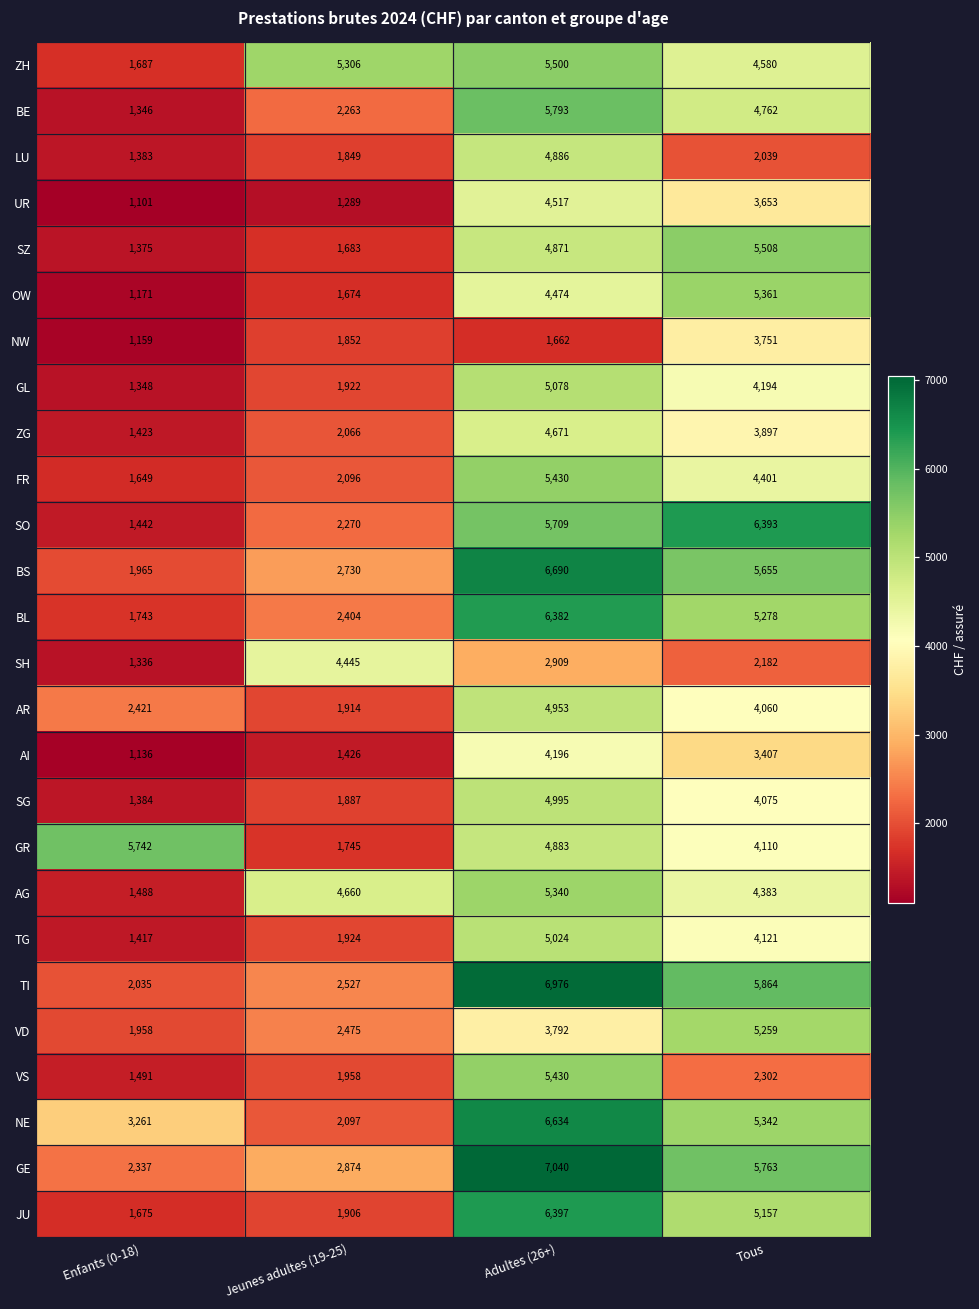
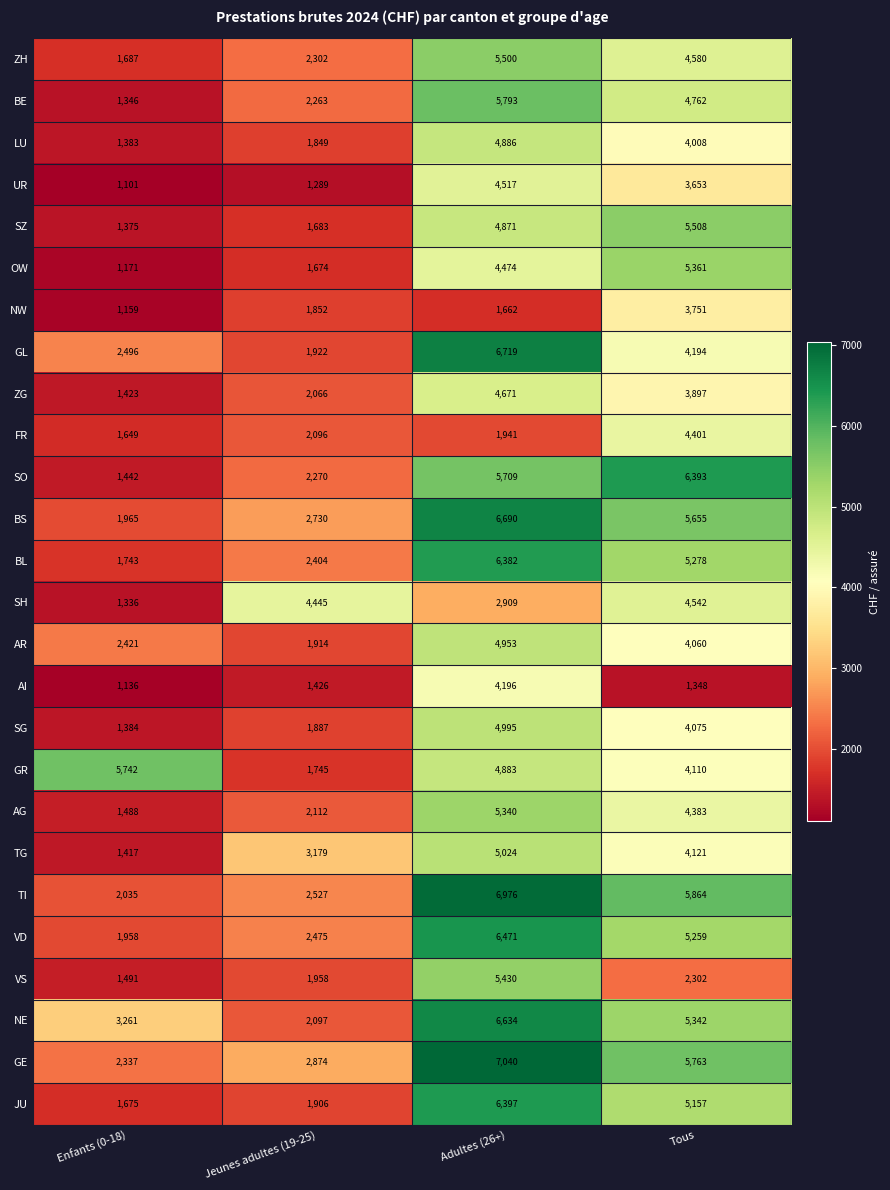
  {
    "ZH": {
      "Enfants (0-18)": "1,687",
-     "Jeunes adultes (19-25)": "5,306",
+     "Jeunes adultes (19-25)": "2,302",
      "Adultes (26+)": "5,500",
      "Tous": "4,580"
    },
    "BE": {
      "Enfants (0-18)": "1,346",
      "Jeunes adultes (19-25)": "2,263",
      "Adultes (26+)": "5,793",
      "Tous": "4,762"
    },
    "LU": {
      "Enfants (0-18)": "1,383",
      "Jeunes adultes (19-25)": "1,849",
      "Adultes (26+)": "4,886",
-     "Tous": "2,039"
+     "Tous": "4,008"
    },
    "UR": {
      "Enfants (0-18)": "1,101",
      "Jeunes adultes (19-25)": "1,289",
      "Adultes (26+)": "4,517",
      "Tous": "3,653"
    },
    "SZ": {
      "Enfants (0-18)": "1,375",
      "Jeunes adultes (19-25)": "1,683",
      "Adultes (26+)": "4,871",
      "Tous": "5,508"
    },
    "OW": {
      "Enfants (0-18)": "1,171",
      "Jeunes adultes (19-25)": "1,674",
      "Adultes (26+)": "4,474",
      "Tous": "5,361"
    },
    "NW": {
      "Enfants (0-18)": "1,159",
      "Jeunes adultes (19-25)": "1,852",
      "Adultes (26+)": "1,662",
      "Tous": "3,751"
    },
    "GL": {
-     "Enfants (0-18)": "1,348",
+     "Enfants (0-18)": "2,496",
      "Jeunes adultes (19-25)": "1,922",
-     "Adultes (26+)": "5,078",
+     "Adultes (26+)": "6,719",
      "Tous": "4,194"
    },
    "ZG": {
      "Enfants (0-18)": "1,423",
      "Jeunes adultes (19-25)": "2,066",
      "Adultes (26+)": "4,671",
      "Tous": "3,897"
    },
    "FR": {
      "Enfants (0-18)": "1,649",
      "Jeunes adultes (19-25)": "2,096",
-     "Adultes (26+)": "5,430",
+     "Adultes (26+)": "1,941",
      "Tous": "4,401"
    },
    "SO": {
      "Enfants (0-18)": "1,442",
      "Jeunes adultes (19-25)": "2,270",
      "Adultes (26+)": "5,709",
      "Tous": "6,393"
    },
    "BS": {
      "Enfants (0-18)": "1,965",
      "Jeunes adultes (19-25)": "2,730",
      "Adultes (26+)": "6,690",
      "Tous": "5,655"
    },
    "BL": {
      "Enfants (0-18)": "1,743",
      "Jeunes adultes (19-25)": "2,404",
      "Adultes (26+)": "6,382",
      "Tous": "5,278"
    },
    "SH": {
      "Enfants (0-18)": "1,336",
      "Jeunes adultes (19-25)": "4,445",
      "Adultes (26+)": "2,909",
-     "Tous": "2,182"
+     "Tous": "4,542"
    },
    "AR": {
      "Enfants (0-18)": "2,421",
      "Jeunes adultes (19-25)": "1,914",
      "Adultes (26+)": "4,953",
      "Tous": "4,060"
    },
    "AI": {
      "Enfants (0-18)": "1,136",
      "Jeunes adultes (19-25)": "1,426",
      "Adultes (26+)": "4,196",
-     "Tous": "3,407"
+     "Tous": "1,348"
    },
    "SG": {
      "Enfants (0-18)": "1,384",
      "Jeunes adultes (19-25)": "1,887",
      "Adultes (26+)": "4,995",
      "Tous": "4,075"
    },
    "GR": {
      "Enfants (0-18)": "5,742",
      "Jeunes adultes (19-25)": "1,745",
      "Adultes (26+)": "4,883",
      "Tous": "4,110"
    },
    "AG": {
      "Enfants (0-18)": "1,488",
-     "Jeunes adultes (19-25)": "4,660",
+     "Jeunes adultes (19-25)": "2,112",
      "Adultes (26+)": "5,340",
      "Tous": "4,383"
    },
    "TG": {
      "Enfants (0-18)": "1,417",
-     "Jeunes adultes (19-25)": "1,924",
+     "Jeunes adultes (19-25)": "3,179",
      "Adultes (26+)": "5,024",
      "Tous": "4,121"
    },
    "TI": {
      "Enfants (0-18)": "2,035",
      "Jeunes adultes (19-25)": "2,527",
      "Adultes (26+)": "6,976",
      "Tous": "5,864"
    },
    "VD": {
      "Enfants (0-18)": "1,958",
      "Jeunes adultes (19-25)": "2,475",
-     "Adultes (26+)": "3,792",
+     "Adultes (26+)": "6,471",
      "Tous": "5,259"
    },
    "VS": {
      "Enfants (0-18)": "1,491",
      "Jeunes adultes (19-25)": "1,958",
      "Adultes (26+)": "5,430",
      "Tous": "2,302"
    },
    "NE": {
      "Enfants (0-18)": "3,261",
      "Jeunes adultes (19-25)": "2,097",
      "Adultes (26+)": "6,634",
      "Tous": "5,342"
    },
    "GE": {
      "Enfants (0-18)": "2,337",
      "Jeunes adultes (19-25)": "2,874",
      "Adultes (26+)": "7,040",
      "Tous": "5,763"
    },
    "JU": {
      "Enfants (0-18)": "1,675",
      "Jeunes adultes (19-25)": "1,906",
      "Adultes (26+)": "6,397",
      "Tous": "5,157"
    }
  }
